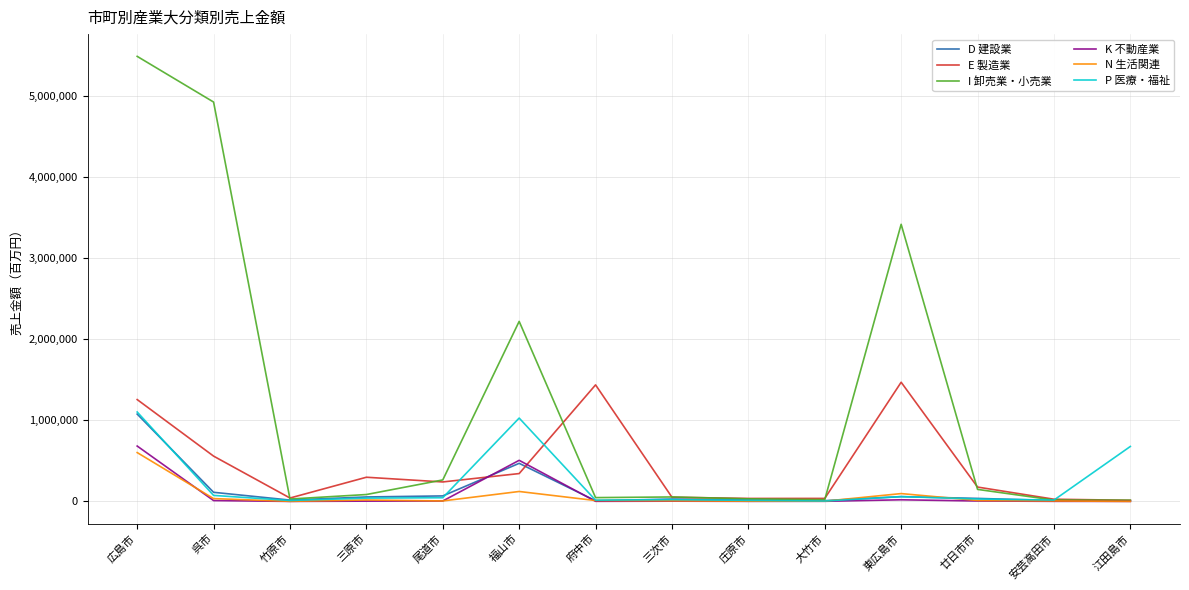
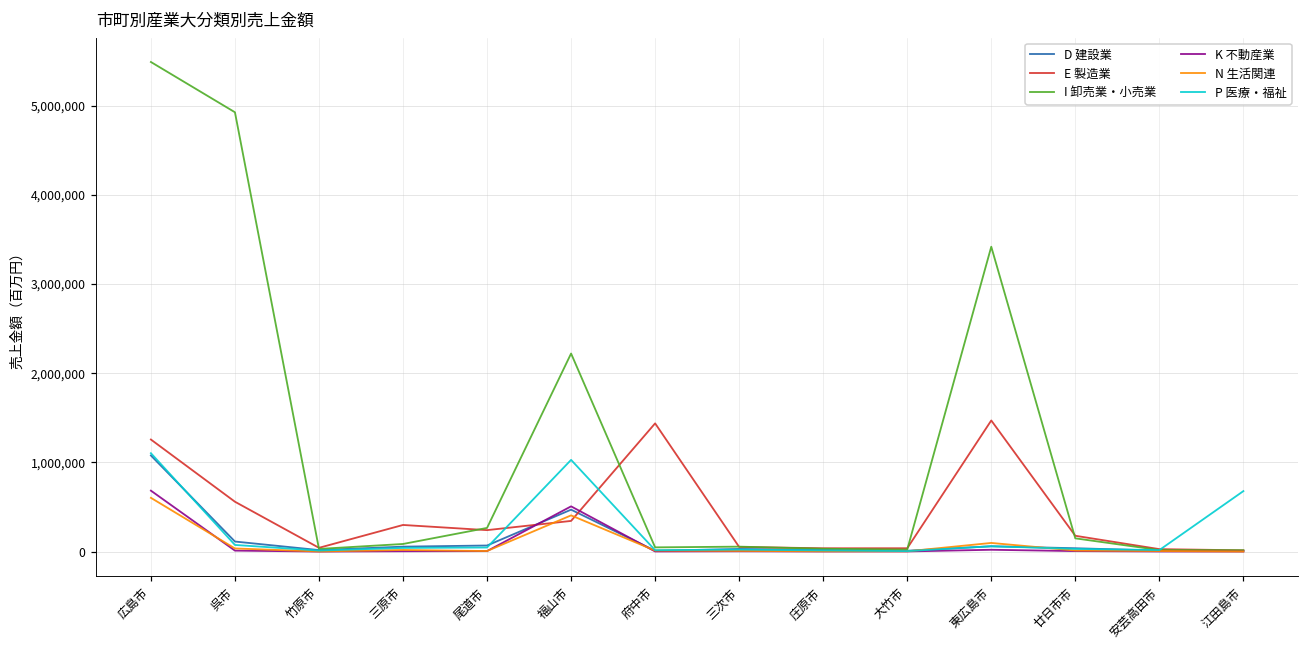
  {
    "D 建設業": {
      "呉市": "100,000",
      "福山市": "500,000"
    },
    "E 製造業": {
      "広島市": "1,300,000",
      "呉市": "600,000",
      "三原市": "300,000",
      "福山市": "300,000",
      "府中市": "1,400,000",
      "東広島市": "1,500,000"
    },
    "I 卸売業・小売業": {
      "広島市": "5,500,000",
      "呉市": "4,900,000",
      "福山市": "2,200,000",
      "府中市": "0",
      "東広島市": "3,400,000"
    },
    "K 不動産業": {
      "広島市": "700,000",
      "福山市": "500,000",
      "東広島市": "0"
    },
    "N 生活関連": {
      "広島市": "600,000",
-     "福山市": "100,000",
+     "福山市": "400,000",
      "東広島市": "100,000"
    },
    "P 医療・福祉": {
      "呉市": "100,000",
      "福山市": "1,000,000",
      "江田島市": "700,000"
    }
  }
